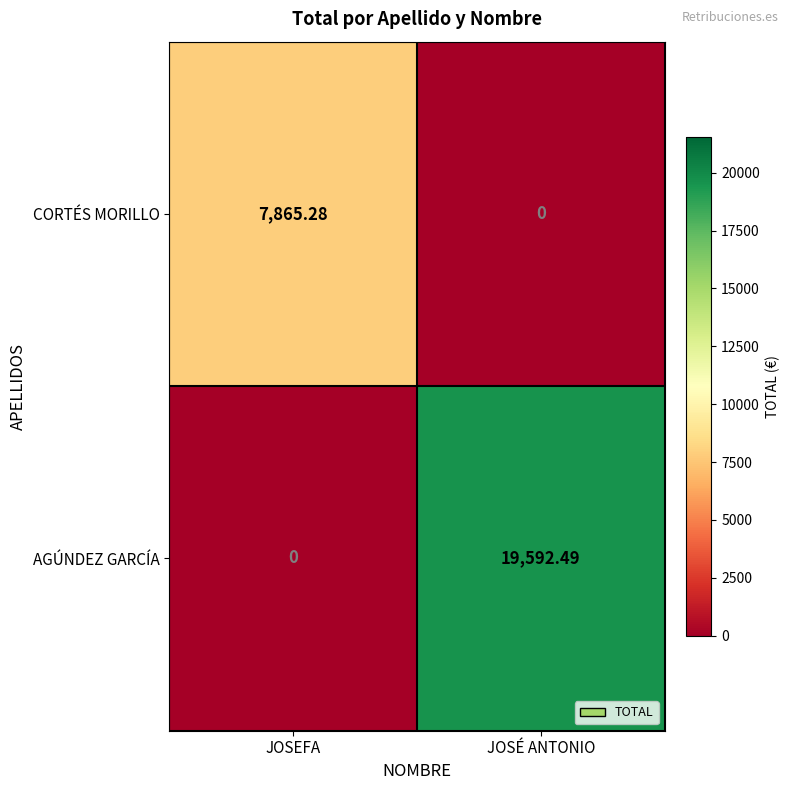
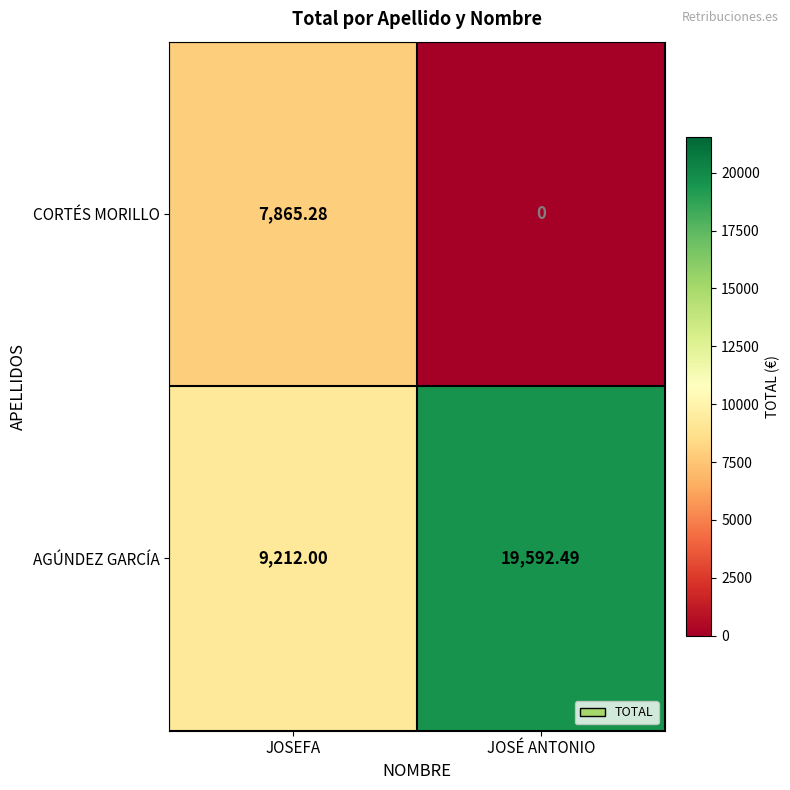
  {
    "CORTÉS MORILLO": {
      "JOSEFA": "7,865.28",
      "JOSÉ ANTONIO": "0"
    },
    "AGÚNDEZ GARCÍA": {
-     "JOSEFA": "0",
+     "JOSEFA": "9,212.00",
      "JOSÉ ANTONIO": "19,592.49"
    }
  }
